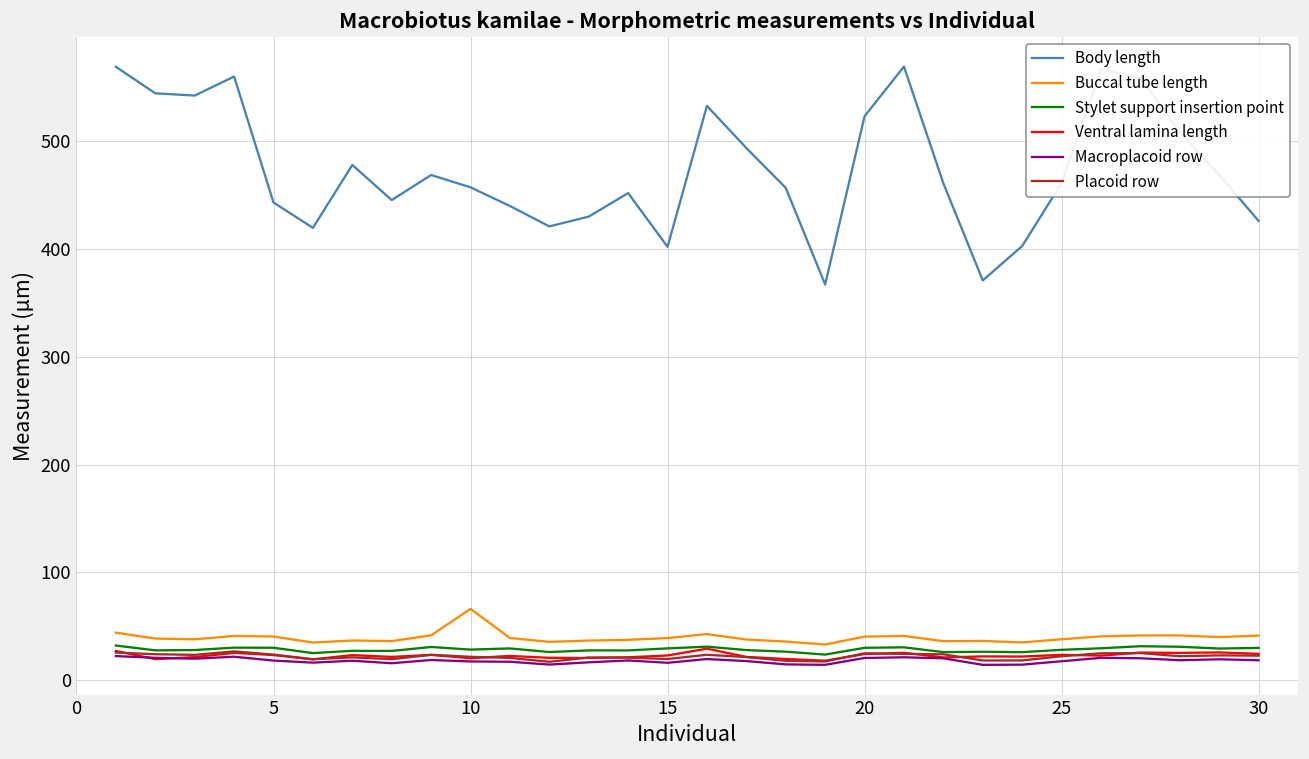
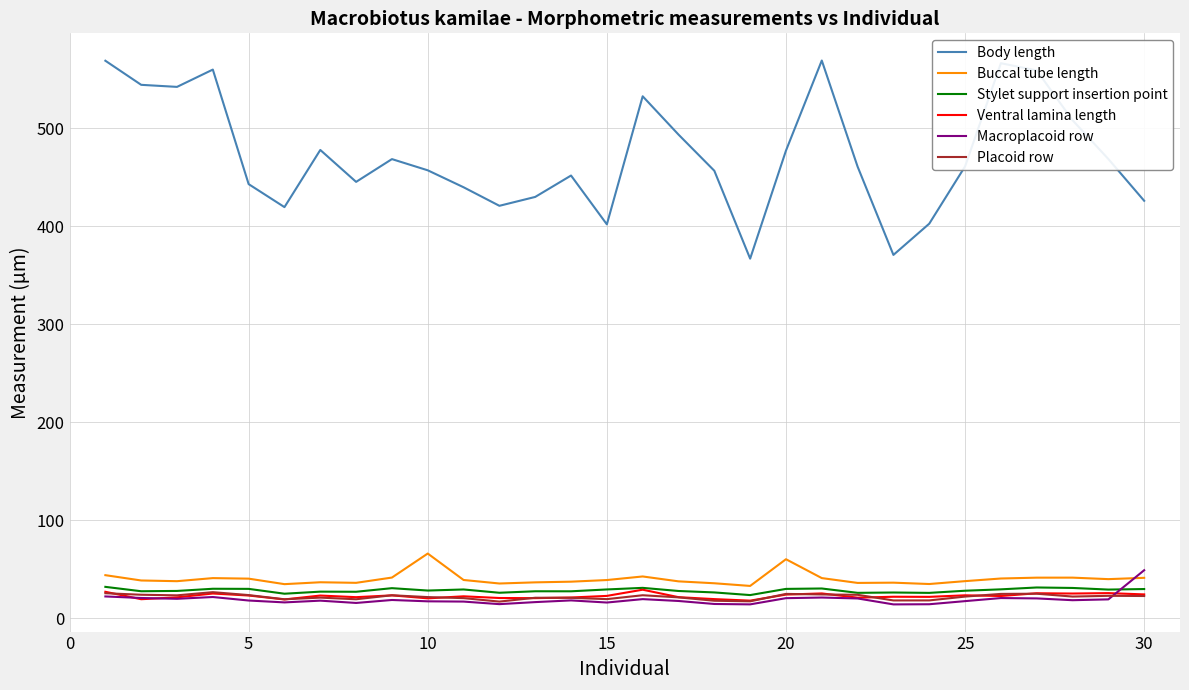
  {
    "Body length": {
      "5": 440,
      "10": 460,
      "15": 400,
-     "20": 520,
+     "20": 480,
      "30": 430
    },
    "Buccal tube length": {
      "5": 40,
      "10": 70,
      "15": 40,
-     "20": 40,
+     "20": 60,
      "25": 40,
      "30": 40
    },
    "Stylet support insertion point": {
      "5": 30,
      "10": 30,
      "15": 30,
      "20": 30,
      "25": 30,
      "30": 30
    },
    "Ventral lamina length": {
      "15": 20
    },
    "Macroplacoid row": {
      "5": 20,
      "10": 20,
      "15": 20,
      "20": 20,
      "25": 20,
-     "30": 20
+     "30": 50
    },
    "Placoid row": {
      "15": 20
    }
  }
